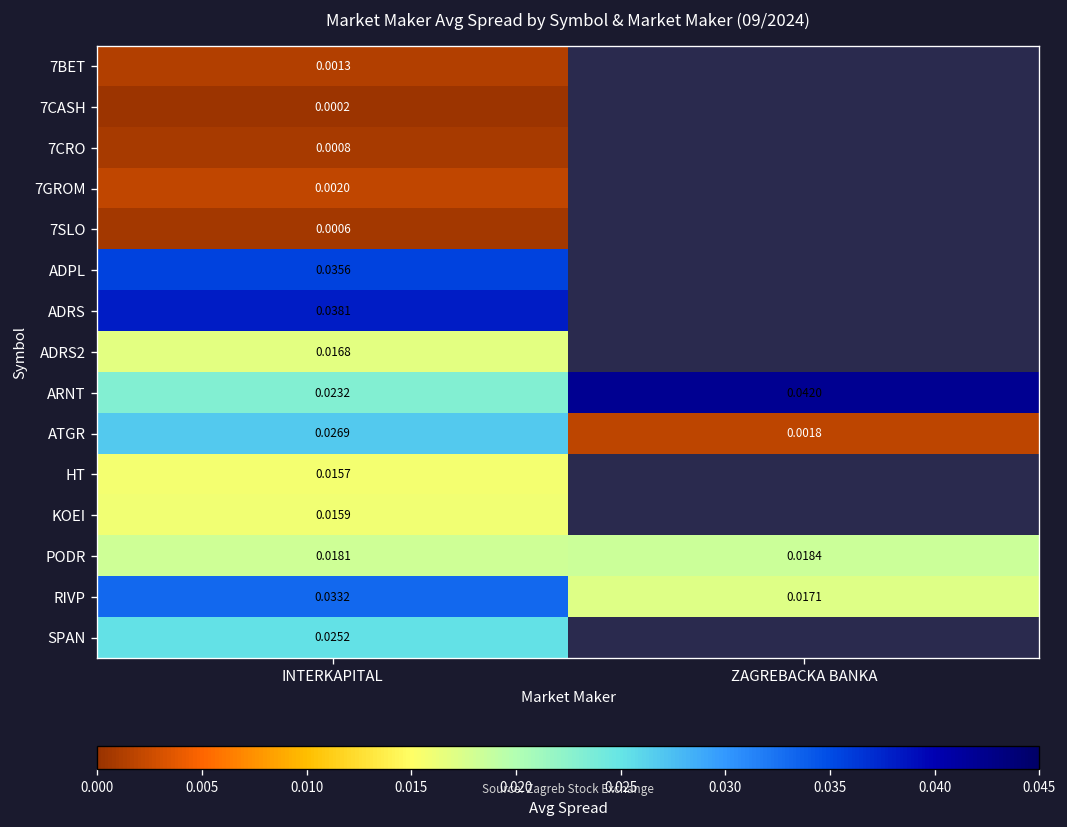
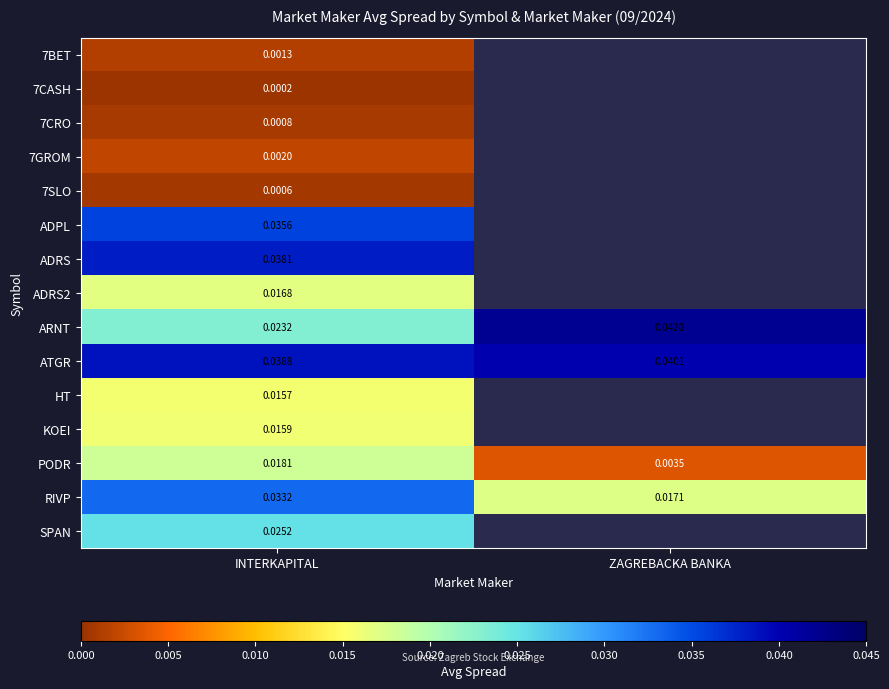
  {
    "7BET": {
      "INTERKAPITAL": 0.0013
    },
    "7CASH": {
      "INTERKAPITAL": 0.0002
    },
    "7CRO": {
      "INTERKAPITAL": 0.0008
    },
    "7GROM": {
      "INTERKAPITAL": 0.0020
    },
    "7SLO": {
      "INTERKAPITAL": 0.0006
    },
    "ADPL": {
      "INTERKAPITAL": 0.0356
    },
    "ADRS": {
      "INTERKAPITAL": 0.0381
    },
    "ADRS2": {
      "INTERKAPITAL": 0.0168
    },
    "ARNT": {
      "INTERKAPITAL": 0.0232,
      "ZAGREBACKA BANKA": 0.0420
    },
    "ATGR": {
-     "INTERKAPITAL": 0.0269,
-     "ZAGREBACKA BANKA": 0.0018
+     "INTERKAPITAL": 0.0388,
+     "ZAGREBACKA BANKA": 0.0401
    },
    "HT": {
      "INTERKAPITAL": 0.0157
    },
    "KOEI": {
      "INTERKAPITAL": 0.0159
    },
    "PODR": {
      "INTERKAPITAL": 0.0181,
-     "ZAGREBACKA BANKA": 0.0184
+     "ZAGREBACKA BANKA": 0.0035
    },
    "RIVP": {
      "INTERKAPITAL": 0.0332,
      "ZAGREBACKA BANKA": 0.0171
    },
    "SPAN": {
      "INTERKAPITAL": 0.0252
    }
  }
